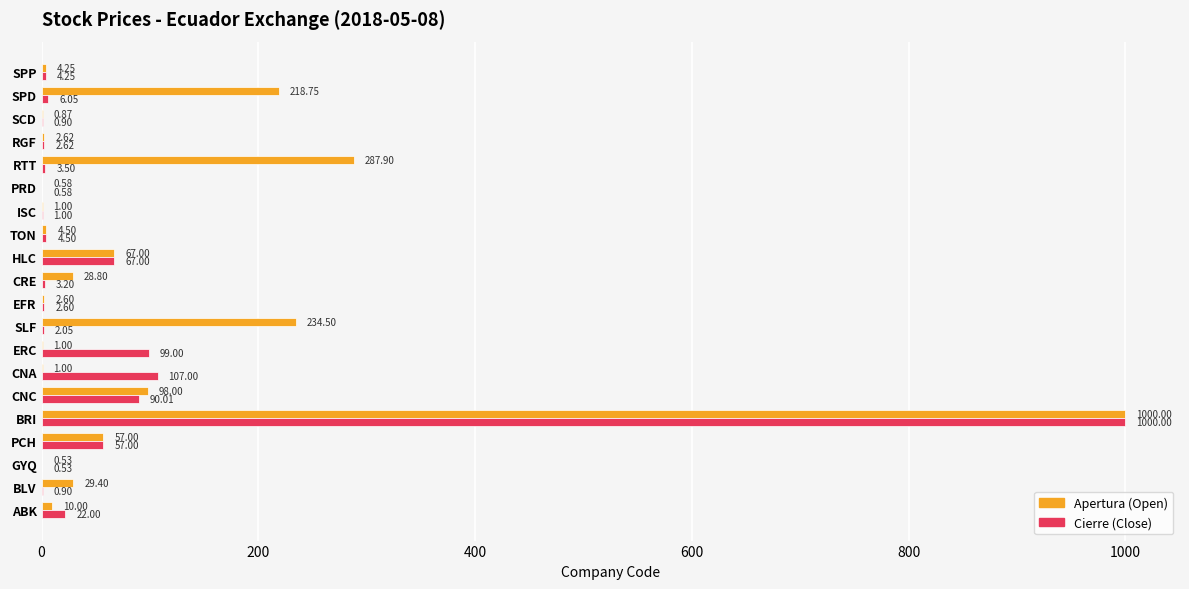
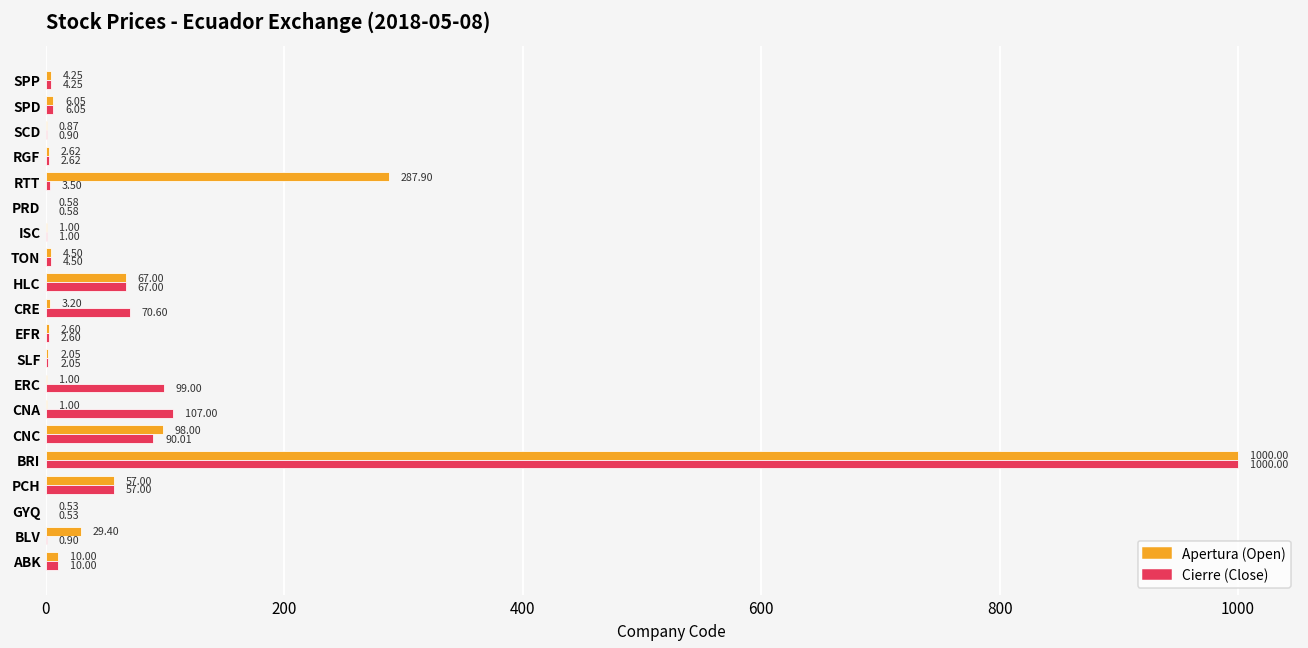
  {
    "Apertura (Open)": {
-     "SPD": 218.75,
+     "SPD": 6.05,
      "RTT": 287.90,
-     "CRE": 28.80,
-     "SLF": 234.50,
+     "CRE": 3.20,
+     "SLF": 2.05,
      "ERC": 1.00,
      "CNA": 1.00,
      "CNC": 98.00,
      "BLV": 29.40
    },
    "Cierre (Close)": {
      "RTT": 3.50,
-     "CRE": 3.20,
+     "CRE": 70.60,
      "ERC": 99.00,
      "CNA": 107.00,
      "CNC": 90.01,
      "BLV": 0.90,
-     "ABK": 22.00
+     "ABK": 10.00
    }
  }
